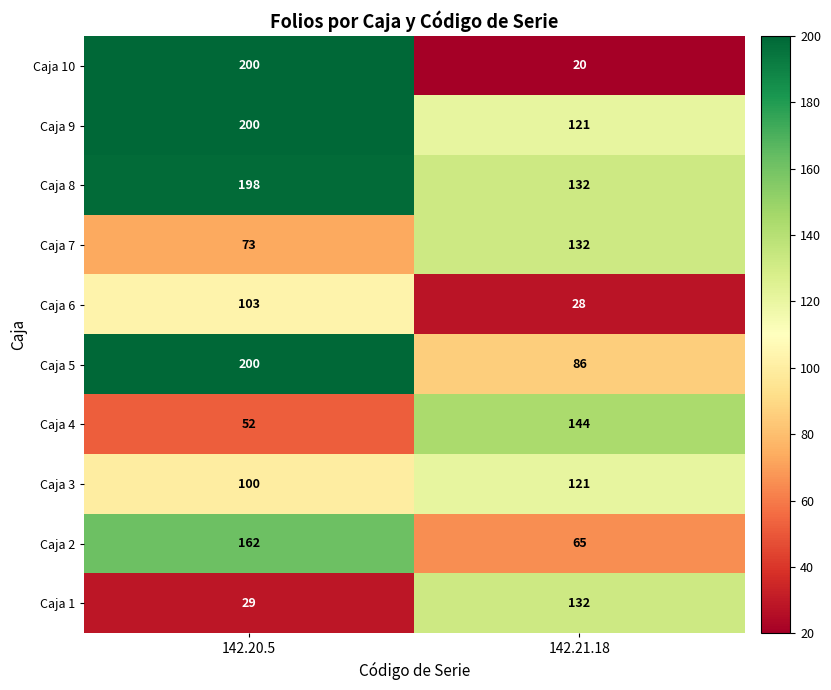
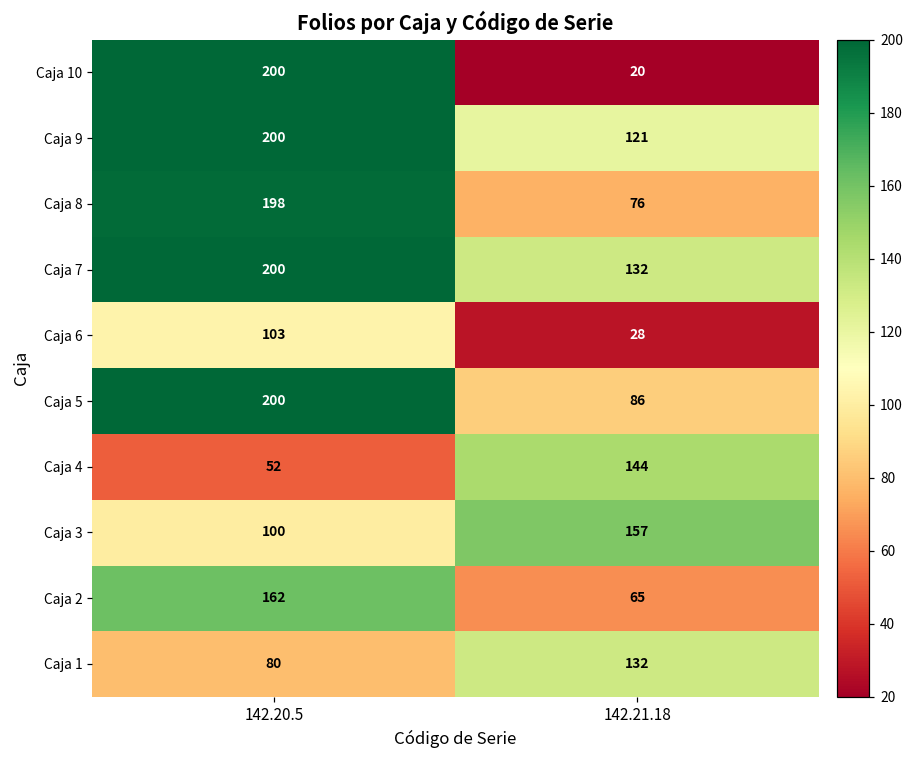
  {
    "Caja 10": {
      "142.20.5": 200,
      "142.21.18": 20
    },
    "Caja 9": {
      "142.20.5": 200,
      "142.21.18": 121
    },
    "Caja 8": {
      "142.20.5": 198,
-     "142.21.18": 132
+     "142.21.18": 76
    },
    "Caja 7": {
-     "142.20.5": 73,
+     "142.20.5": 200,
      "142.21.18": 132
    },
    "Caja 6": {
      "142.20.5": 103,
      "142.21.18": 28
    },
    "Caja 5": {
      "142.20.5": 200,
      "142.21.18": 86
    },
    "Caja 4": {
      "142.20.5": 52,
      "142.21.18": 144
    },
    "Caja 3": {
      "142.20.5": 100,
-     "142.21.18": 121
+     "142.21.18": 157
    },
    "Caja 2": {
      "142.20.5": 162,
      "142.21.18": 65
    },
    "Caja 1": {
-     "142.20.5": 29,
+     "142.20.5": 80,
      "142.21.18": 132
    }
  }
